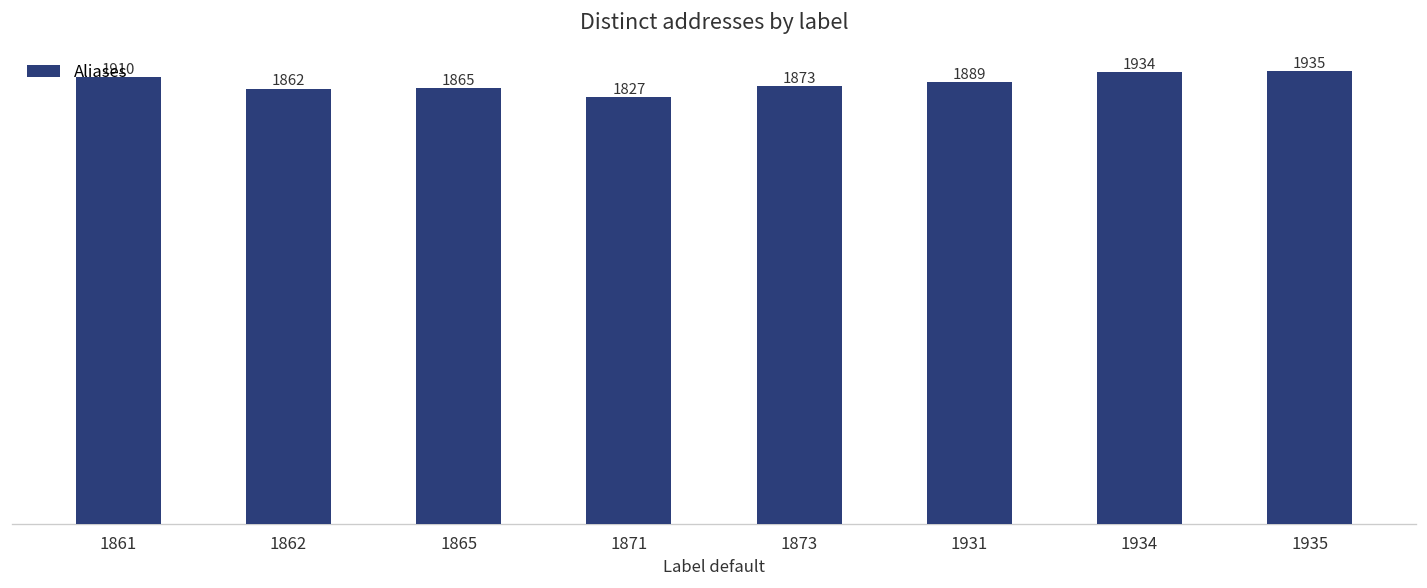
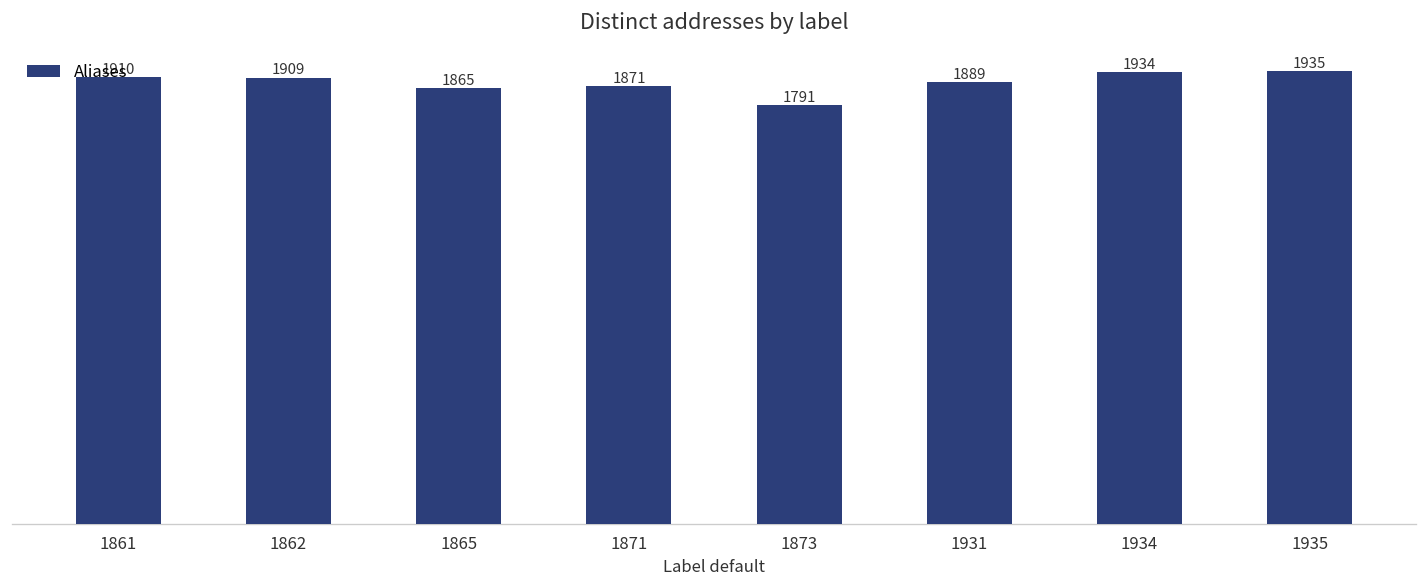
  {
    "1861": 1910,
-   "1862": 1862,
+   "1862": 1909,
    "1865": 1865,
-   "1871": 1827,
-   "1873": 1873,
+   "1871": 1871,
+   "1873": 1791,
    "1931": 1889,
    "1934": 1934,
    "1935": 1935
  }
